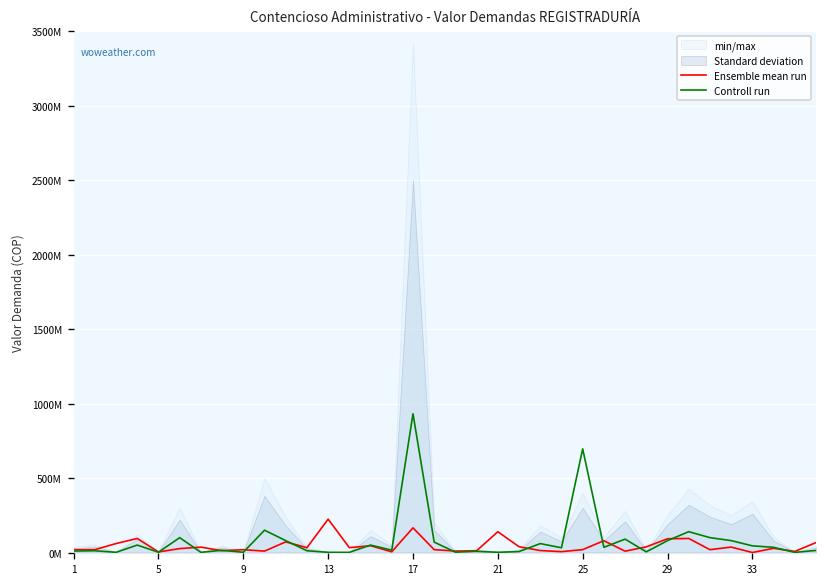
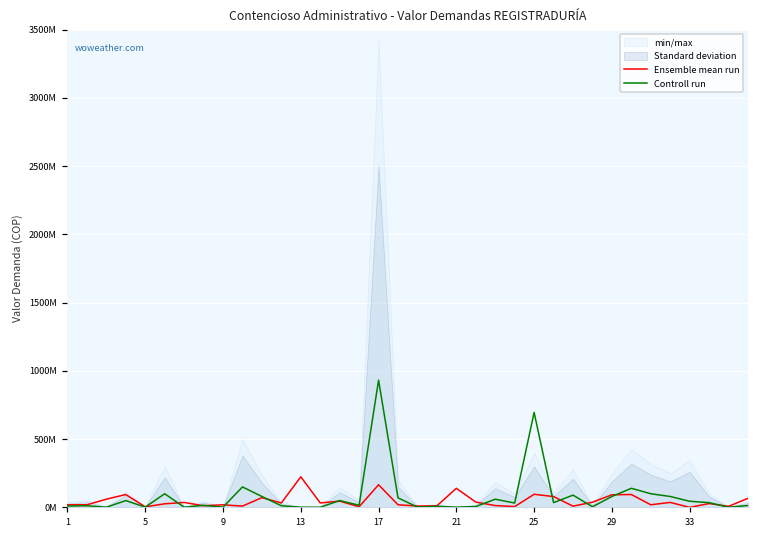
  {
    "Ensemble mean run": {
      "13": 220000000,
      "17": 170000000,
      "21": 140000000,
-     "25": 20000000,
+     "25": 100000000,
      "33": 0
    },
    "Controll run": {
      "17": 930000000,
      "25": 700000000,
      "33": 40000000
    }
  }
